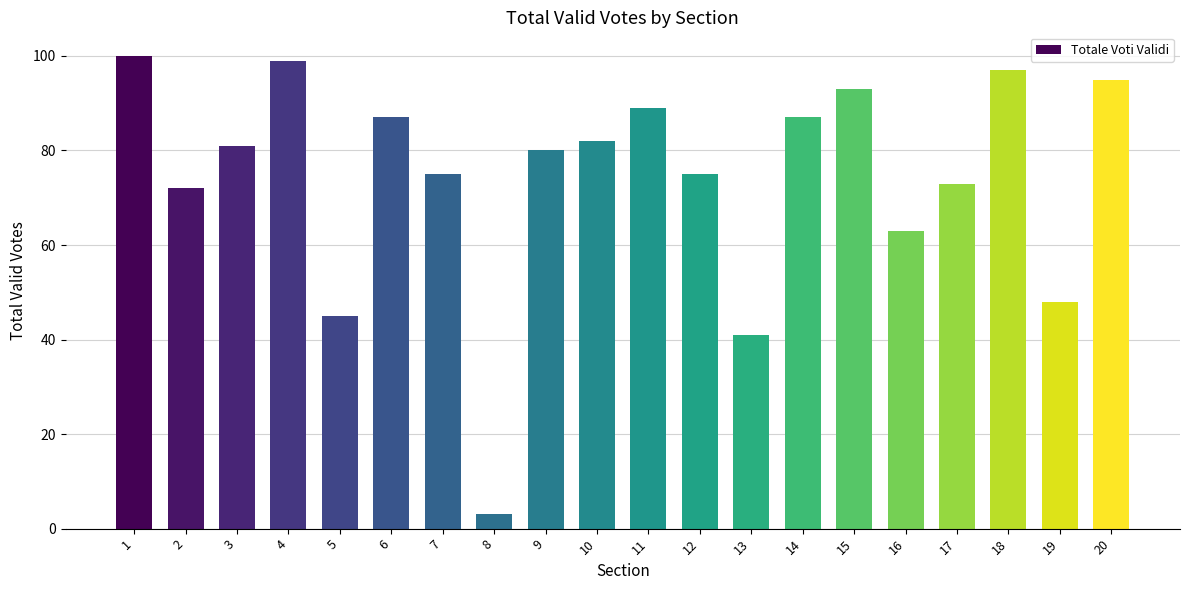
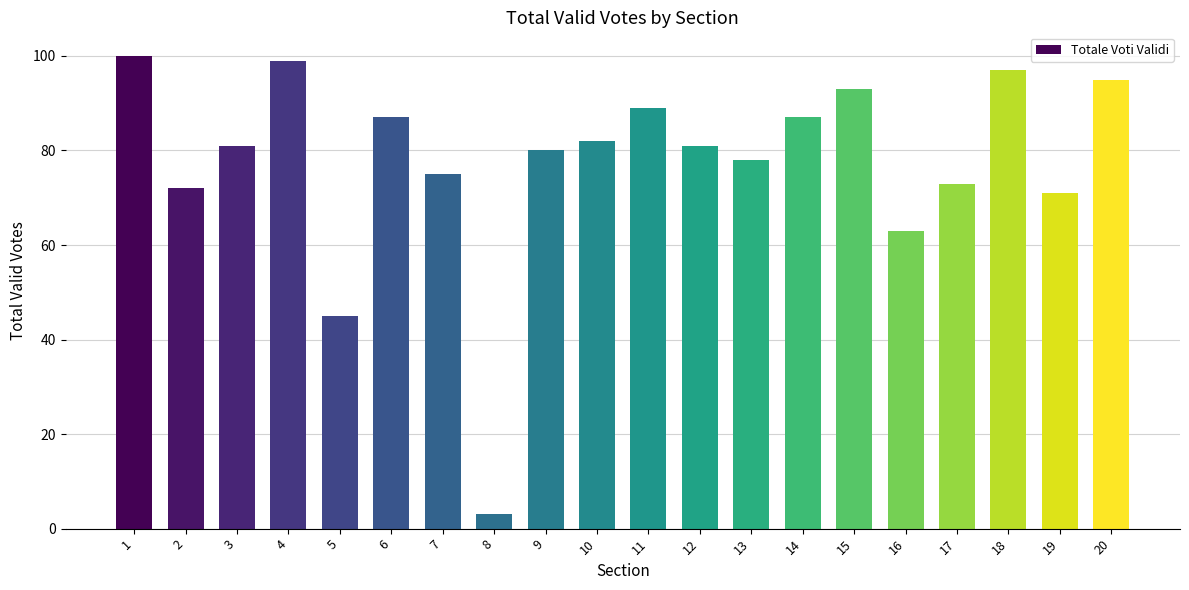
  {
    "1": 100,
    "2": 72,
    "3": 81,
    "4": 99,
    "5": 45,
    "6": 87,
    "7": 75,
    "8": 3,
    "9": 80,
    "10": 82,
    "11": 89,
-   "12": 75,
-   "13": 41,
+   "12": 81,
+   "13": 78,
    "14": 87,
    "15": 93,
    "16": 63,
    "17": 73,
    "18": 97,
-   "19": 48,
+   "19": 71,
    "20": 95
  }
